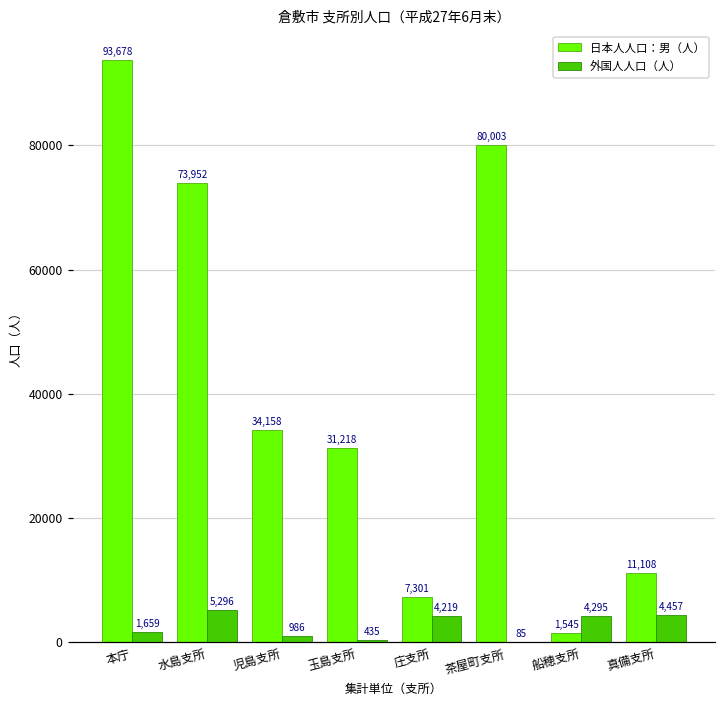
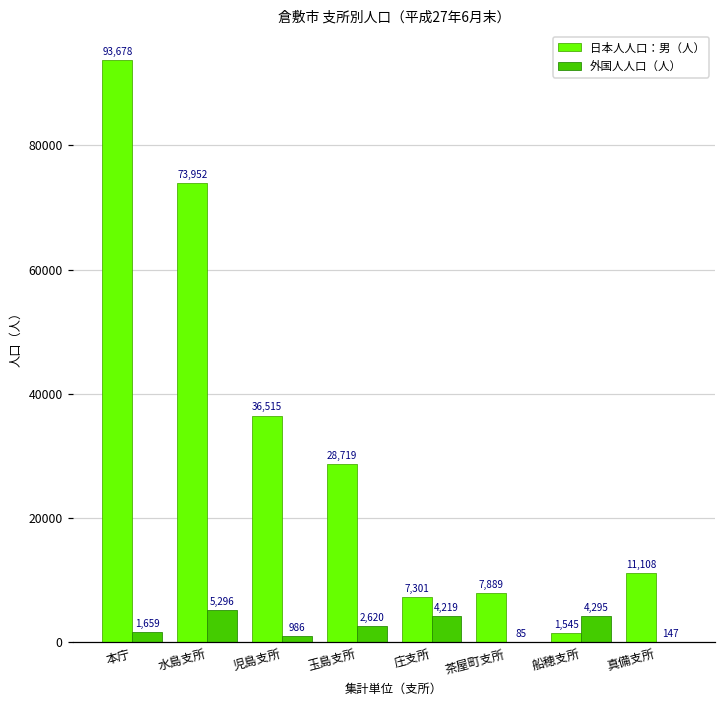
  {
    "日本人人口：男（人）": {
      "本庁": "93,678",
      "水島支所": "73,952",
-     "児島支所": "34,158",
-     "玉島支所": "31,218",
+     "児島支所": "36,515",
+     "玉島支所": "28,719",
      "庄支所": "7,301",
-     "茶屋町支所": "80,003",
+     "茶屋町支所": "7,889",
      "船穂支所": "1,545",
      "真備支所": "11,108"
    },
    "外国人人口（人）": {
      "本庁": "1,659",
      "水島支所": "5,296",
      "児島支所": "986",
-     "玉島支所": "435",
+     "玉島支所": "2,620",
      "庄支所": "4,219",
      "茶屋町支所": "85",
      "船穂支所": "4,295",
-     "真備支所": "4,457"
+     "真備支所": "147"
    }
  }
